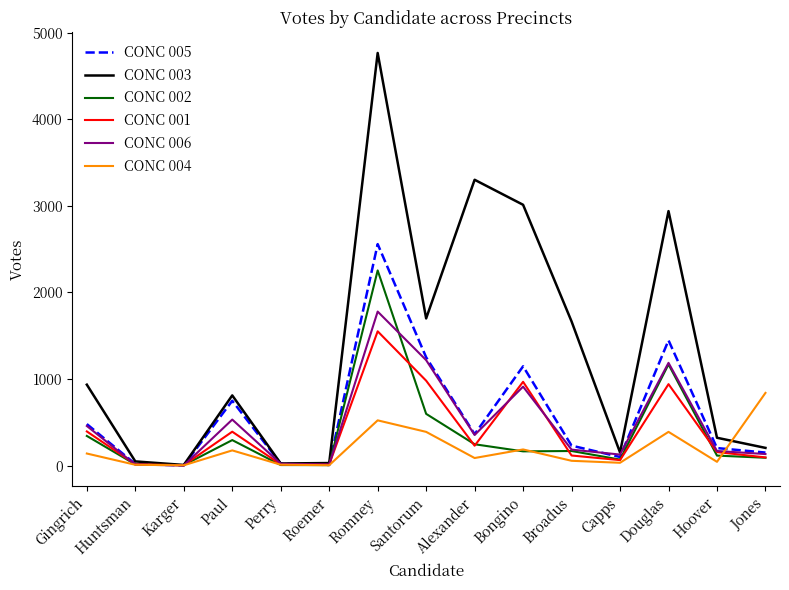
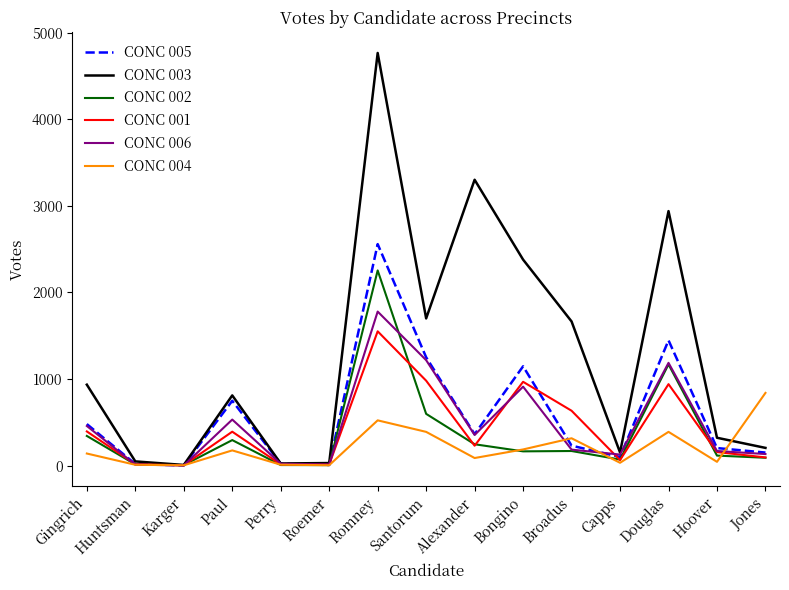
  {
    "CONC 005": {
      "Paul": 700,
      "Romney": 2600,
      "Santorum": 1300,
      "Bongino": 1100,
      "Broadus": 200,
      "Douglas": 1400,
      "Hoover": 200
    },
    "CONC 003": {
      "Gingrich": 900,
      "Huntsman": 0,
      "Paul": 800,
      "Romney": 4800,
      "Santorum": 1700,
      "Alexander": 3300,
-     "Bongino": 3000,
+     "Bongino": 2400,
      "Broadus": 1700,
      "Douglas": 2900,
      "Hoover": 300,
      "Jones": 200
    },
    "CONC 002": {
      "Gingrich": 300,
      "Paul": 300,
      "Romney": 2300,
      "Santorum": 600,
      "Hoover": 100
    },
    "CONC 001": {
      "Gingrich": 400,
      "Paul": 400,
      "Romney": 1600,
      "Santorum": 1000,
      "Bongino": 1000,
-     "Broadus": 100,
+     "Broadus": 600,
      "Douglas": 900
    },
    "CONC 006": {
      "Paul": 500,
      "Romney": 1800,
      "Santorum": 1200,
      "Bongino": 900
    },
    "CONC 004": {
      "Gingrich": 100,
      "Paul": 200,
      "Romney": 500,
      "Santorum": 400,
      "Alexander": 100,
-     "Broadus": 100,
+     "Broadus": 300,
      "Capps": 0,
      "Douglas": 400,
      "Hoover": 0,
      "Jones": 800
    }
  }
